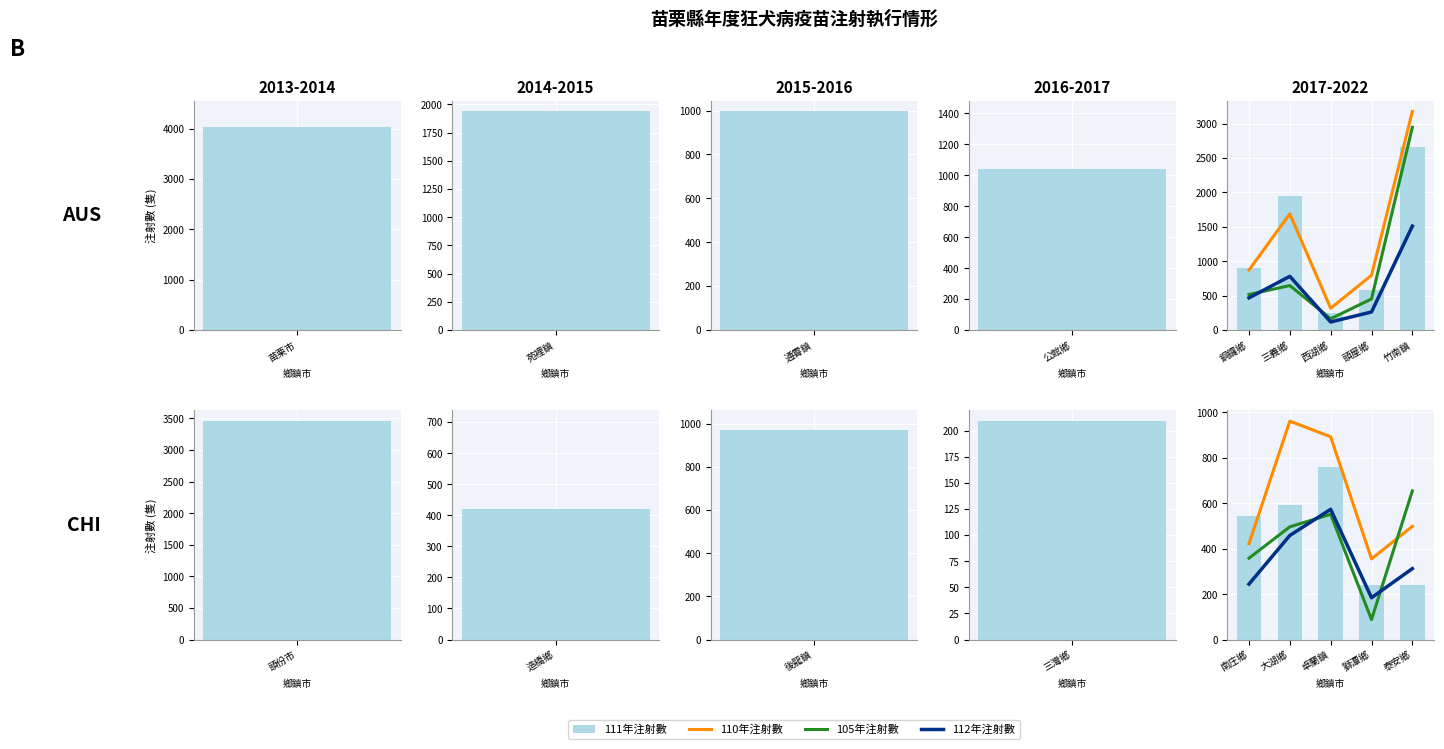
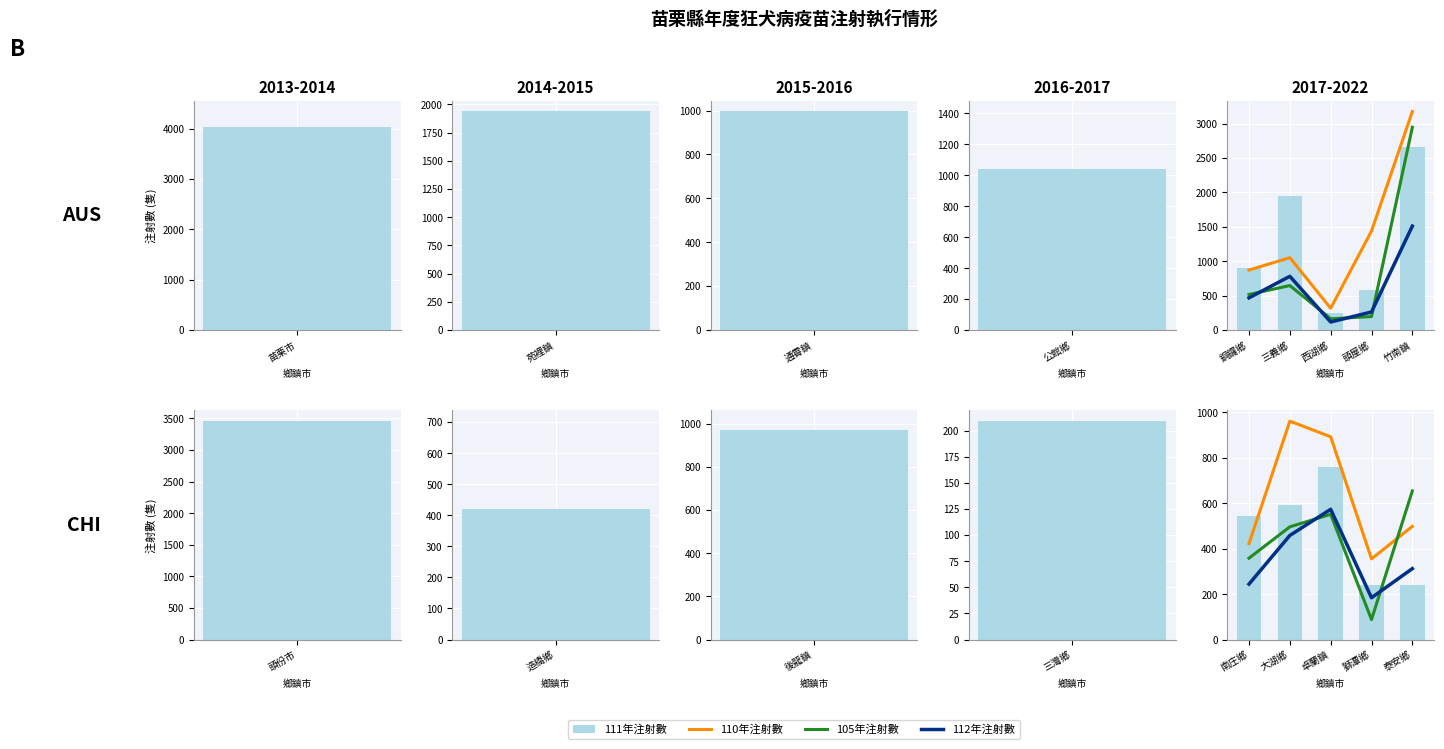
  {
    "2013-2014": {
      "110年注射數": {
        "苗栗市": 3600
      },
      "111年注射數": {
        "苗栗市": 4000
      },
      "105年注射數": {
        "苗栗市": 4300
      }
    },
    "2014-2015": {
      "111年注射數": {
        "苑裡鎮": 1940
      },
      "110年注射數": {
        "苑裡鎮": 1660
      },
      "105年注射數": {
        "苑裡鎮": 1090
      }
    },
    "2015-2016": {
      "110年注射數": {
        "通霄鎮": 910
      },
      "111年注射數": {
        "通霄鎮": 1000
      },
      "105年注射數": {
        "通霄鎮": 690
      }
    },
    "2016-2017": {
      "110年注射數": {
        "公館鄉": 1410
      },
      "111年注射數": {
        "公館鄉": 1040
      },
      "105年注射數": {
        "公館鄉": 460
      }
    },
    "2017-2022": {
      "110年注射數": {
        "銅鑼鄉": 900,
-       "三義鄉": 1700,
+       "三義鄉": 1100,
        "西湖鄉": 300,
-       "頭屋鄉": 800,
+       "頭屋鄉": 1400,
        "竹南鎮": 3200
      },
      "111年注射數": {
        "銅鑼鄉": 900,
        "三義鄉": 1900,
        "西湖鄉": 200,
        "頭屋鄉": 600,
        "竹南鎮": 2700
      },
      "105年注射數": {
        "銅鑼鄉": 500,
        "三義鄉": 600,
        "西湖鄉": 200,
-       "頭屋鄉": 500,
+       "頭屋鄉": 200,
        "竹南鎮": 2900
      },
      "112年注射數": {
        "銅鑼鄉": 500,
        "三義鄉": 800,
        "西湖鄉": 100,
        "頭屋鄉": 300,
        "竹南鎮": 1500
      }
    }
  }
